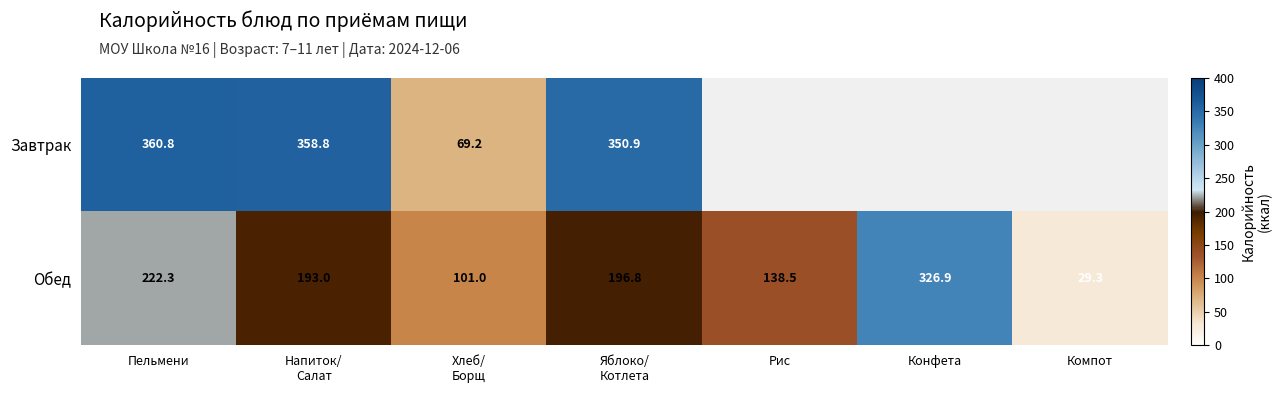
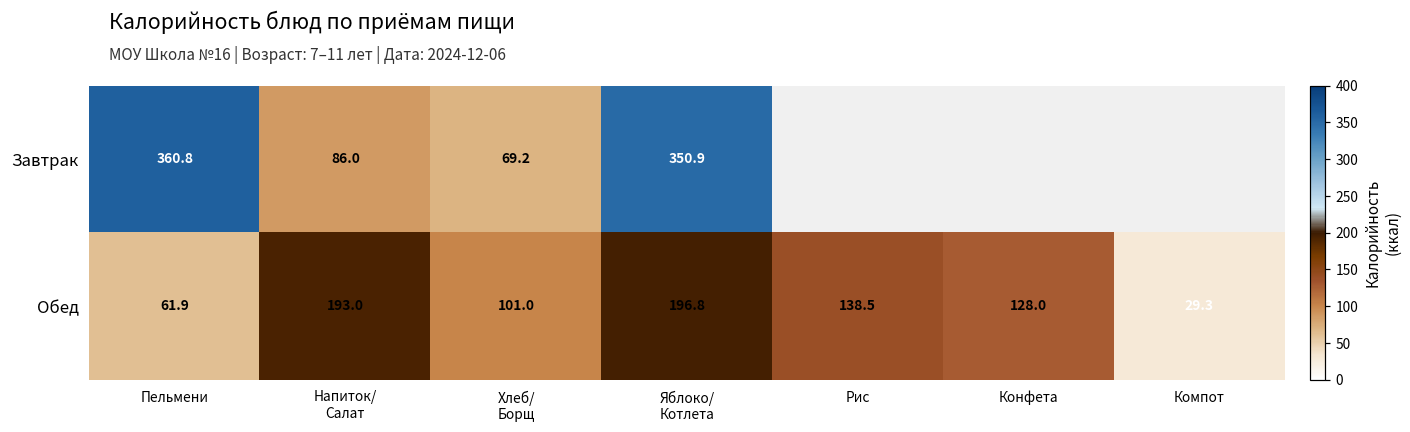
  {
    "Завтрак": {
      "Пельмени": 360.8,
-     "Напиток/ Салат": 358.8,
+     "Напиток/ Салат": 86.0,
      "Хлеб/ Борщ": 69.2,
      "Яблоко/ Котлета": 350.9
    },
    "Обед": {
-     "Пельмени": 222.3,
+     "Пельмени": 61.9,
      "Напиток/ Салат": 193.0,
      "Хлеб/ Борщ": 101.0,
      "Яблоко/ Котлета": 196.8,
      "Рис": 138.5,
-     "Конфета": 326.9
+     "Конфета": 128.0
    }
  }
